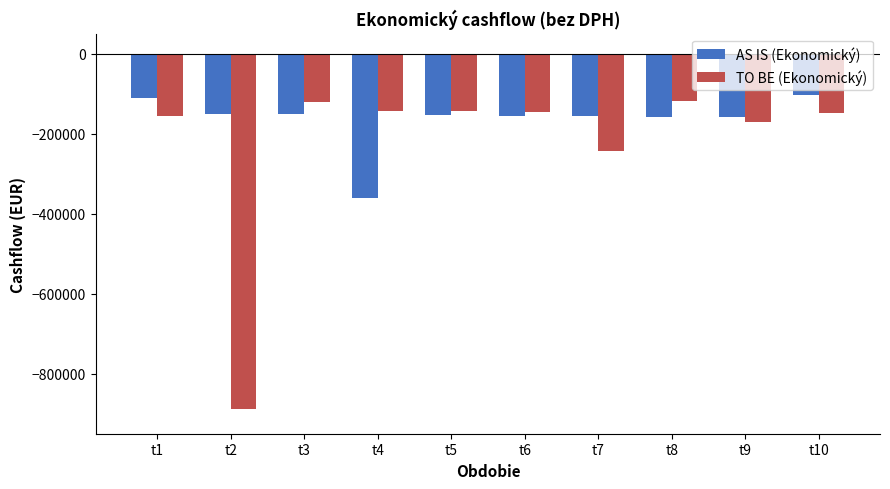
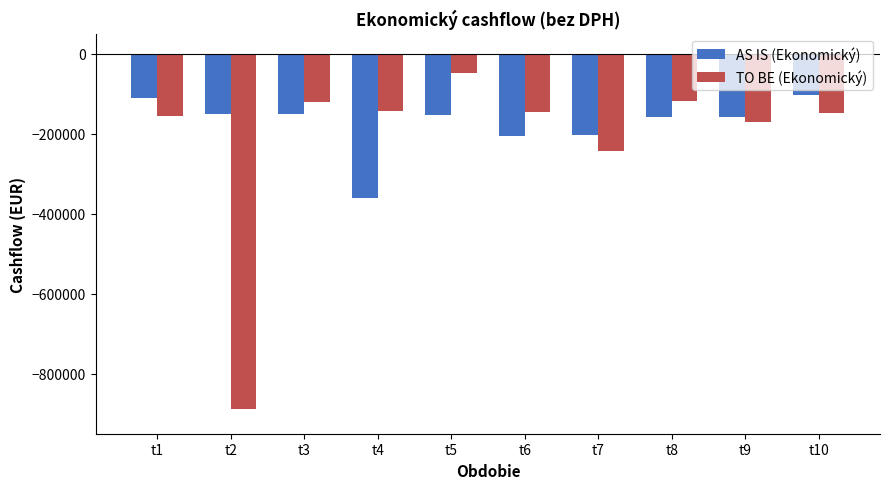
  {
    "AS IS (Ekonomický)": {
      "t1": -110000,
      "t2": -150000,
      "t3": -150000,
      "t4": -360000,
      "t5": -150000,
-     "t6": -160000,
-     "t7": -160000,
+     "t6": -210000,
+     "t7": -200000,
      "t8": -160000,
      "t9": -160000,
      "t10": -100000
    },
    "TO BE (Ekonomický)": {
      "t1": -150000,
      "t2": -890000,
      "t3": -120000,
      "t4": -140000,
-     "t5": -140000,
+     "t5": -50000,
      "t6": -150000,
      "t7": -240000,
      "t8": -120000,
      "t9": -170000,
      "t10": -150000
    }
  }
